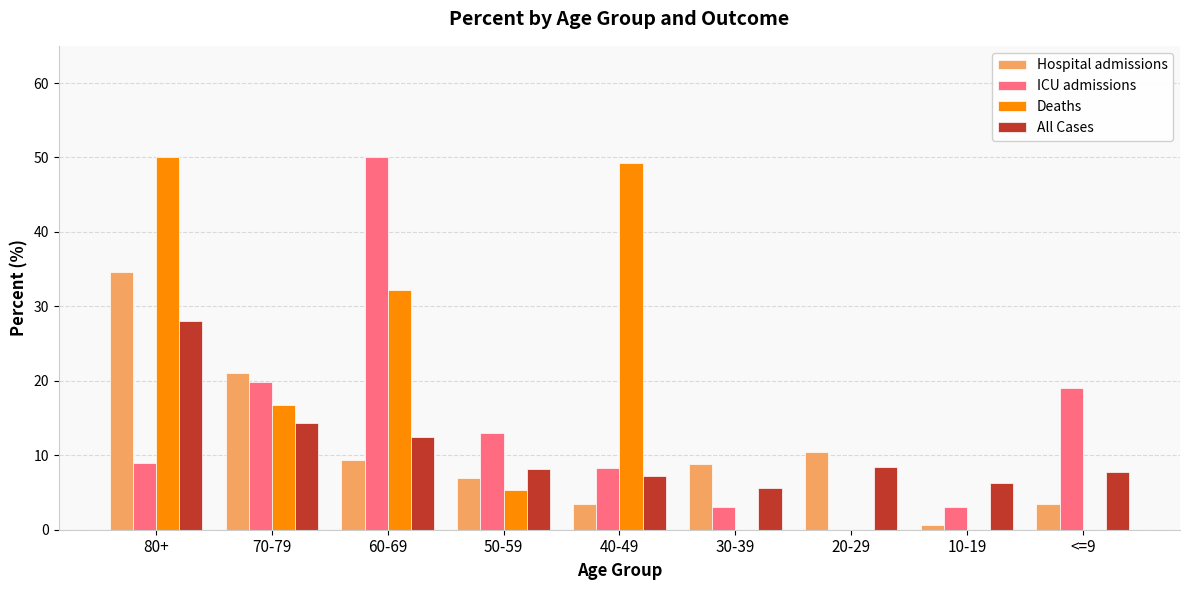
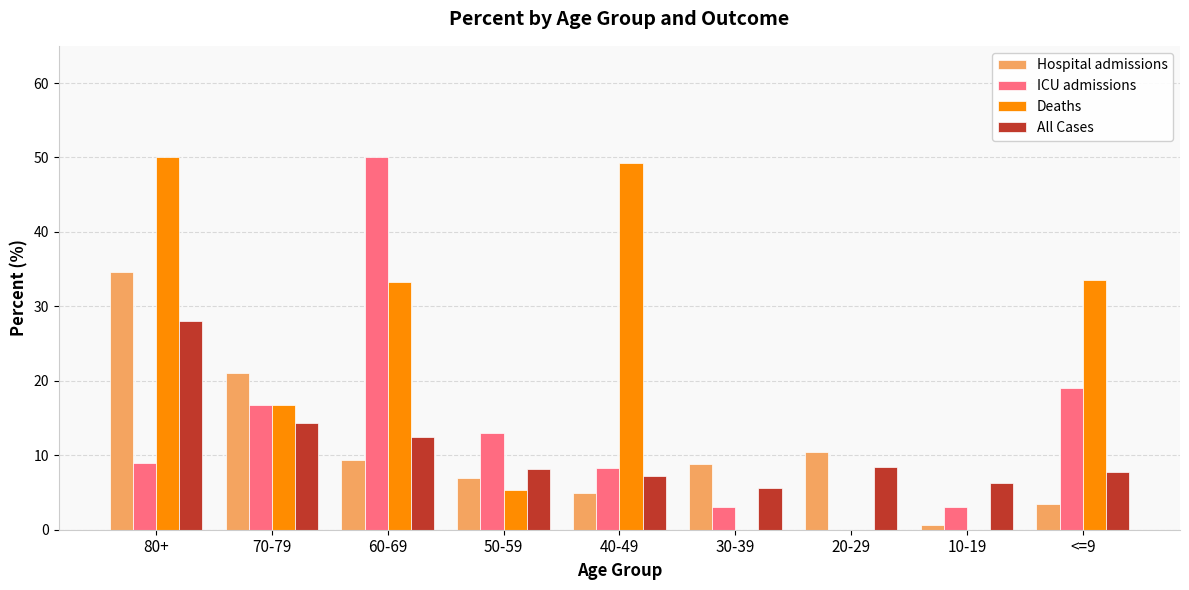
  {
    "Hospital admissions": {
      "80+": 35,
      "70-79": 21,
      "60-69": 9,
      "50-59": 7,
-     "40-49": 4,
+     "40-49": 5,
      "30-39": 9,
      "20-29": 11,
      "10-19": 1,
      "<=9": 4
    },
    "ICU admissions": {
      "80+": 9,
-     "70-79": 20,
+     "70-79": 17,
      "60-69": 50,
      "50-59": 13,
      "40-49": 8,
      "30-39": 3,
      "20-29": 0,
      "10-19": 3,
      "<=9": 19
    },
    "Deaths": {
      "80+": 50,
      "70-79": 17,
-     "60-69": 32,
+     "60-69": 33,
      "50-59": 5,
      "40-49": 49,
      "30-39": 0,
      "20-29": 0,
      "10-19": 0,
-     "<=9": 0
+     "<=9": 34
    },
    "All Cases": {
      "80+": 28,
      "70-79": 14,
      "60-69": 12,
      "50-59": 8,
      "40-49": 7,
      "30-39": 6,
      "20-29": 8,
      "10-19": 6,
      "<=9": 8
    }
  }
